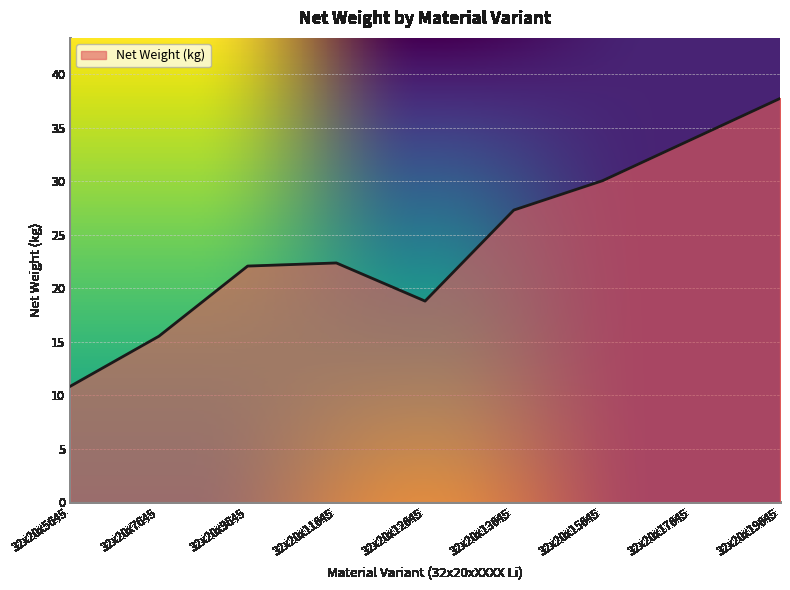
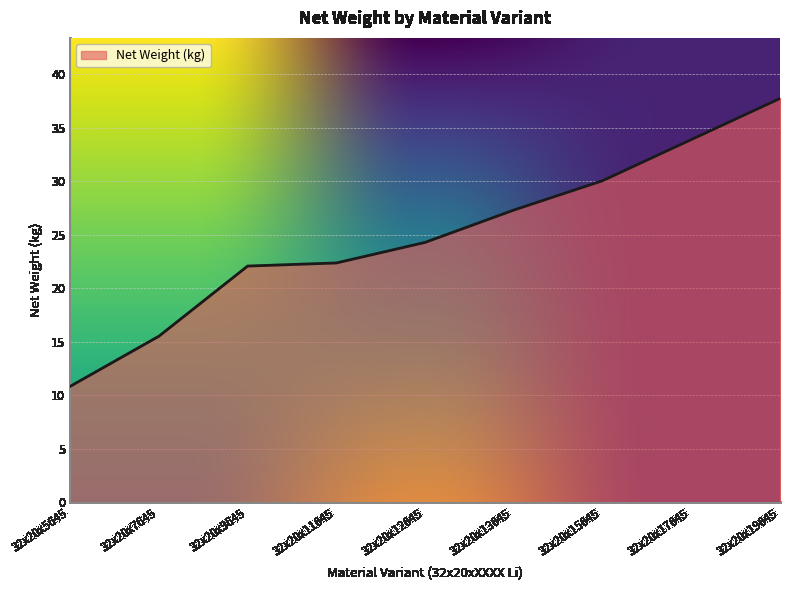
  {
    "32x20x5645": 10.8,
    "32x20x7645": 15.5,
    "32x20x9645": 22.1,
    "32x20x11645": 22.4,
-   "32x20x12645": 18.8,
+   "32x20x12645": 24.3,
    "32x20x13645": 27.3,
    "32x20x15645": 30.0,
    "32x20x17645": 33.9,
    "32x20x19645": 37.7
  }
